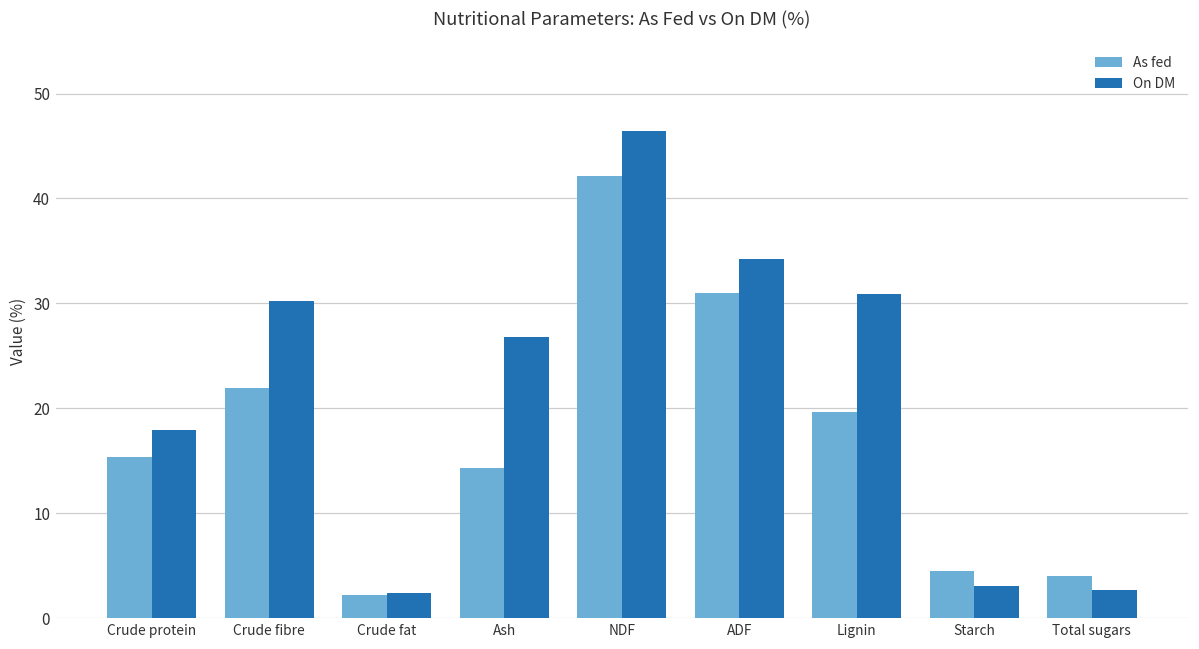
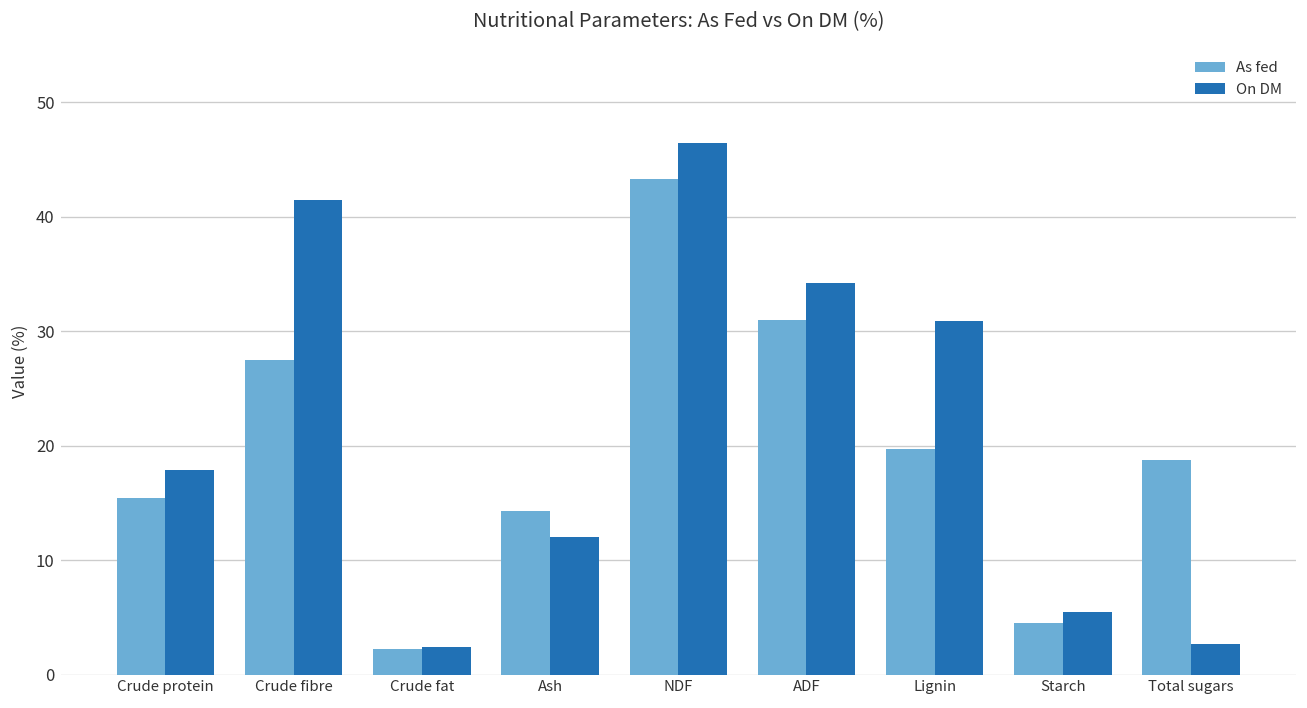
  {
    "As fed": {
      "Crude protein": 15,
-     "Crude fibre": 22,
+     "Crude fibre": 28,
      "Crude fat": 2,
      "Ash": 14,
-     "NDF": 42,
+     "NDF": 43,
      "ADF": 31,
      "Lignin": 20,
      "Starch": 5,
-     "Total sugars": 4
+     "Total sugars": 19
    },
    "On DM": {
      "Crude protein": 18,
-     "Crude fibre": 30,
+     "Crude fibre": 41,
      "Crude fat": 2,
-     "Ash": 27,
+     "Ash": 12,
      "NDF": 46,
      "ADF": 34,
      "Lignin": 31,
-     "Starch": 3,
+     "Starch": 6,
      "Total sugars": 3
    }
  }
